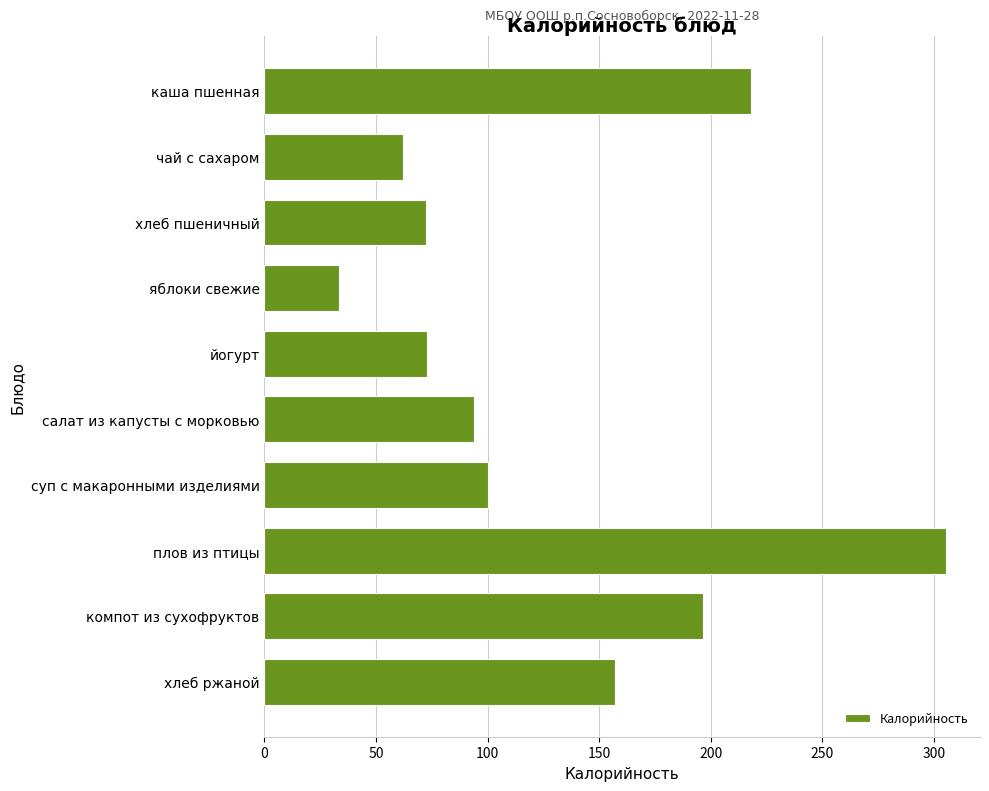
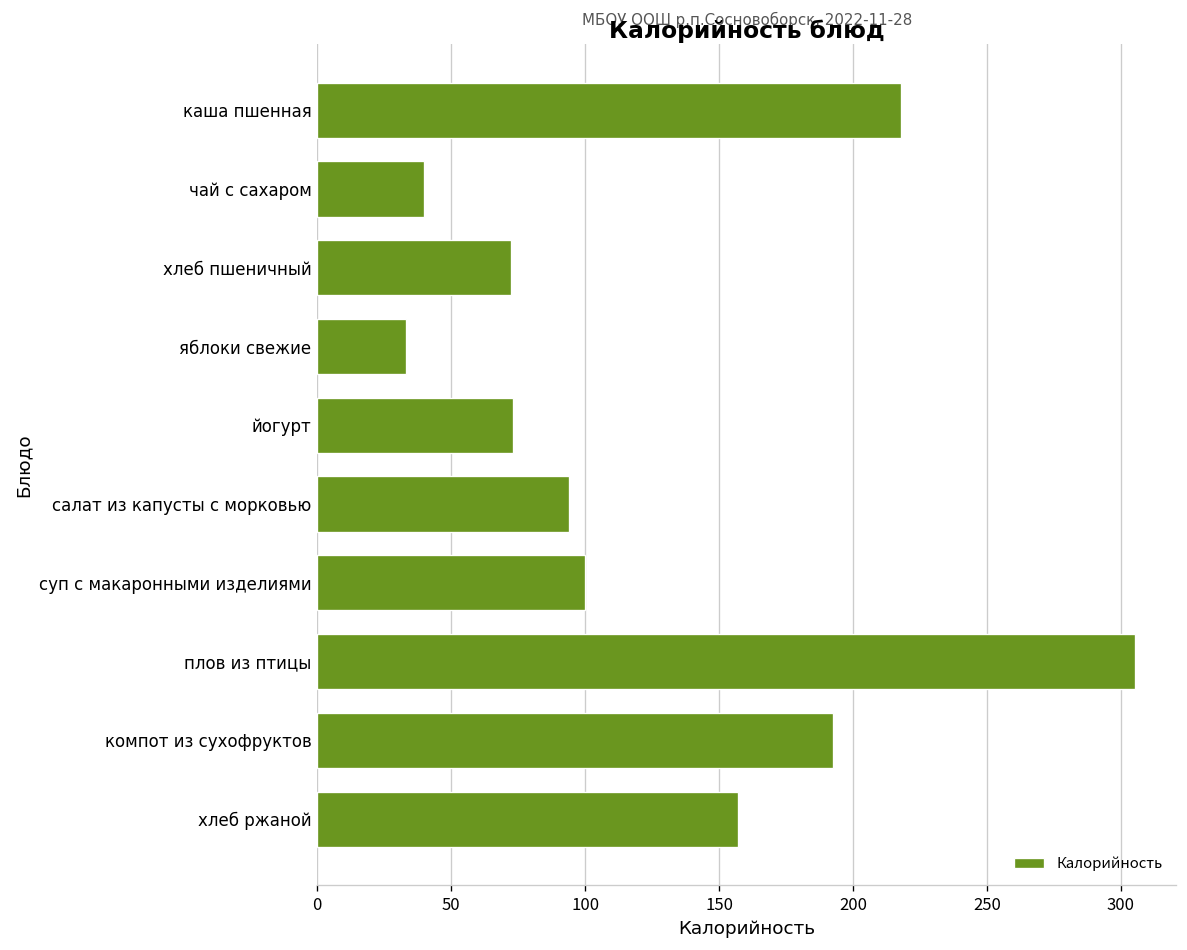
  {
    "каша пшенная": 218,
-   "чай с сахаром": 62,
+   "чай с сахаром": 40,
    "хлеб пшеничный": 72,
    "яблоки свежие": 33,
    "йогурт": 73,
    "салат из капусты с морковью": 94,
    "суп с макаронными изделиями": 100,
    "плов из птицы": 305,
-   "компот из сухофруктов": 196,
+   "компот из сухофруктов": 192,
    "хлеб ржаной": 157
  }
